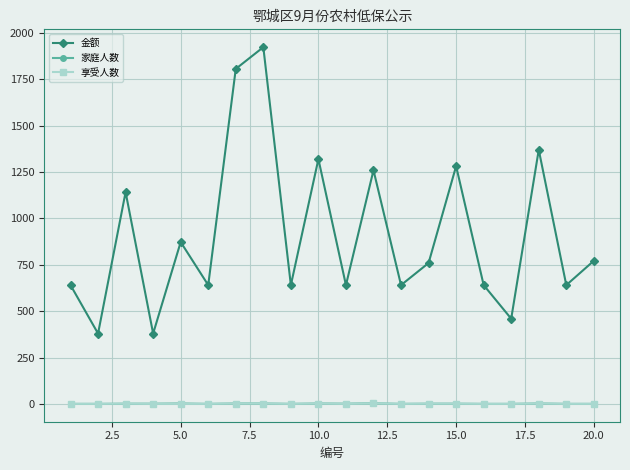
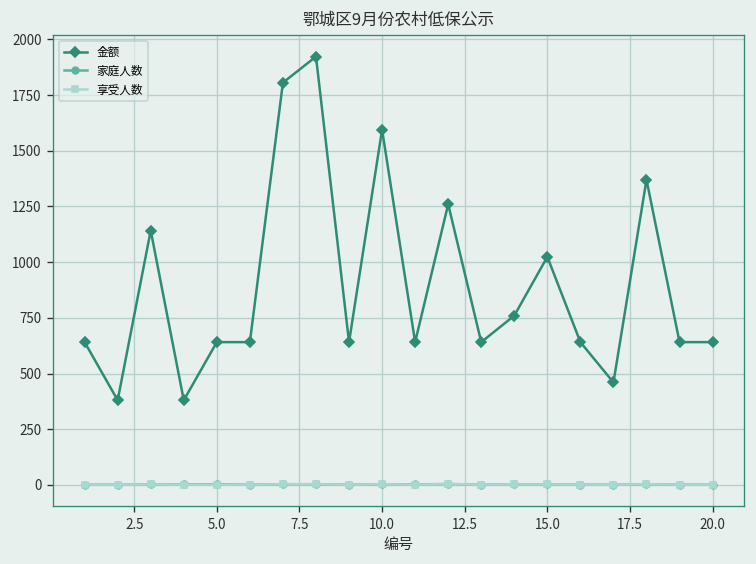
  {
    "金额": {
-     "5.0": 870,
-     "10.0": 1320,
-     "15.0": 1280,
-     "20.0": 770
+     "5.0": 640,
+     "10.0": 1600,
+     "15.0": 1020,
+     "20.0": 640
    },
    "享受人数": {
      "5.0": 0,
      "10.0": 0,
      "15.0": 0,
      "20.0": 0
    }
  }
